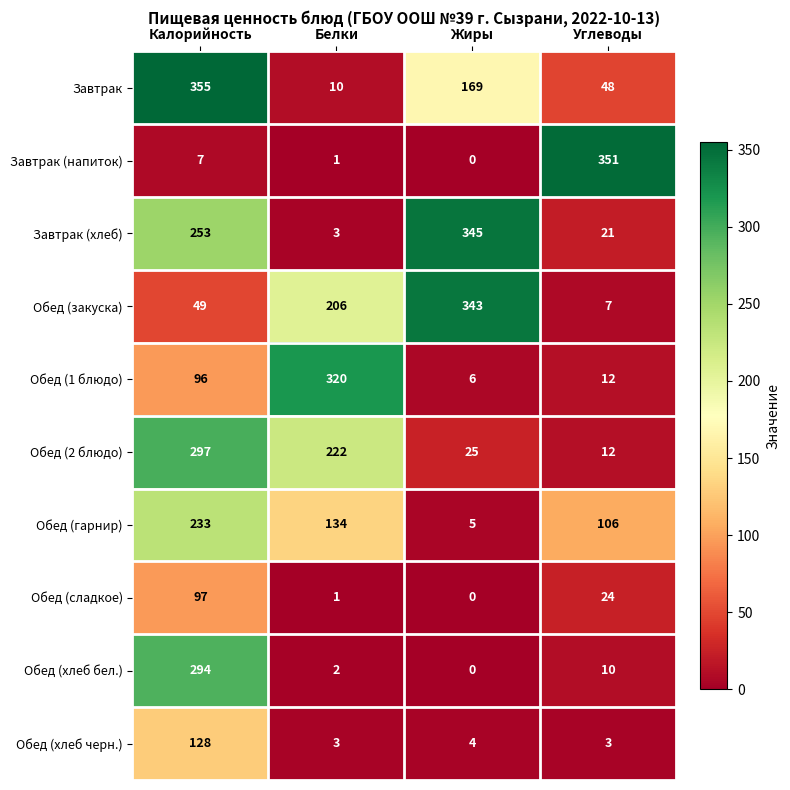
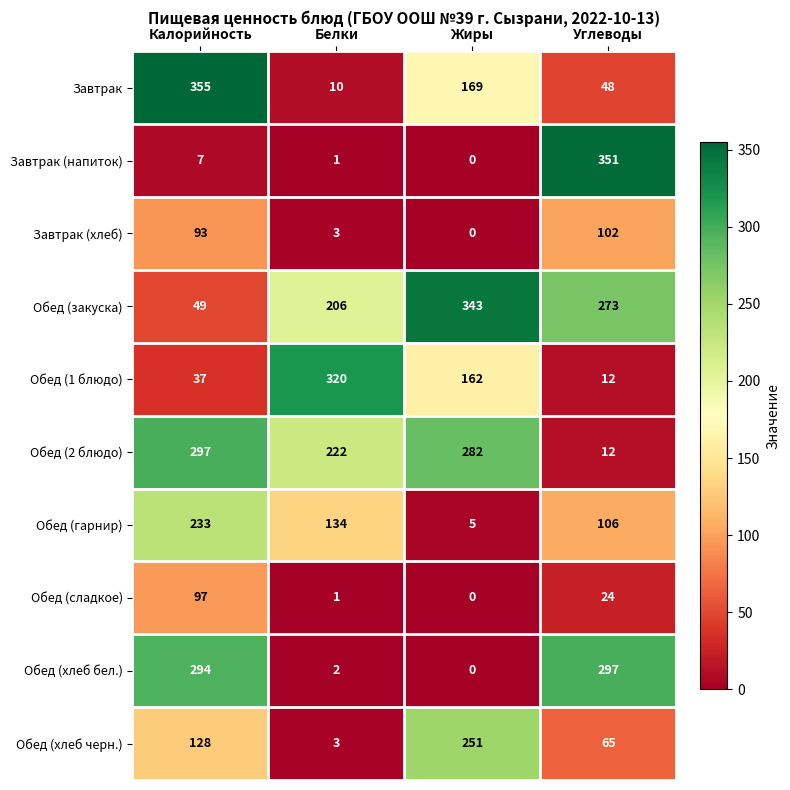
  {
    "Завтрак": {
      "Калорийность": 355,
      "Белки": 10,
      "Жиры": 169,
      "Углеводы": 48
    },
    "Завтрак (напиток)": {
      "Калорийность": 7,
      "Белки": 1,
      "Жиры": 0,
      "Углеводы": 351
    },
    "Завтрак (хлеб)": {
-     "Калорийность": 253,
+     "Калорийность": 93,
      "Белки": 3,
-     "Жиры": 345,
-     "Углеводы": 21
+     "Жиры": 0,
+     "Углеводы": 102
    },
    "Обед (закуска)": {
      "Калорийность": 49,
      "Белки": 206,
      "Жиры": 343,
-     "Углеводы": 7
+     "Углеводы": 273
    },
    "Обед (1 блюдо)": {
-     "Калорийность": 96,
+     "Калорийность": 37,
      "Белки": 320,
-     "Жиры": 6,
+     "Жиры": 162,
      "Углеводы": 12
    },
    "Обед (2 блюдо)": {
      "Калорийность": 297,
      "Белки": 222,
-     "Жиры": 25,
+     "Жиры": 282,
      "Углеводы": 12
    },
    "Обед (гарнир)": {
      "Калорийность": 233,
      "Белки": 134,
      "Жиры": 5,
      "Углеводы": 106
    },
    "Обед (сладкое)": {
      "Калорийность": 97,
      "Белки": 1,
      "Жиры": 0,
      "Углеводы": 24
    },
    "Обед (хлеб бел.)": {
      "Калорийность": 294,
      "Белки": 2,
      "Жиры": 0,
-     "Углеводы": 10
+     "Углеводы": 297
    },
    "Обед (хлеб черн.)": {
      "Калорийность": 128,
      "Белки": 3,
-     "Жиры": 4,
-     "Углеводы": 3
+     "Жиры": 251,
+     "Углеводы": 65
    }
  }
